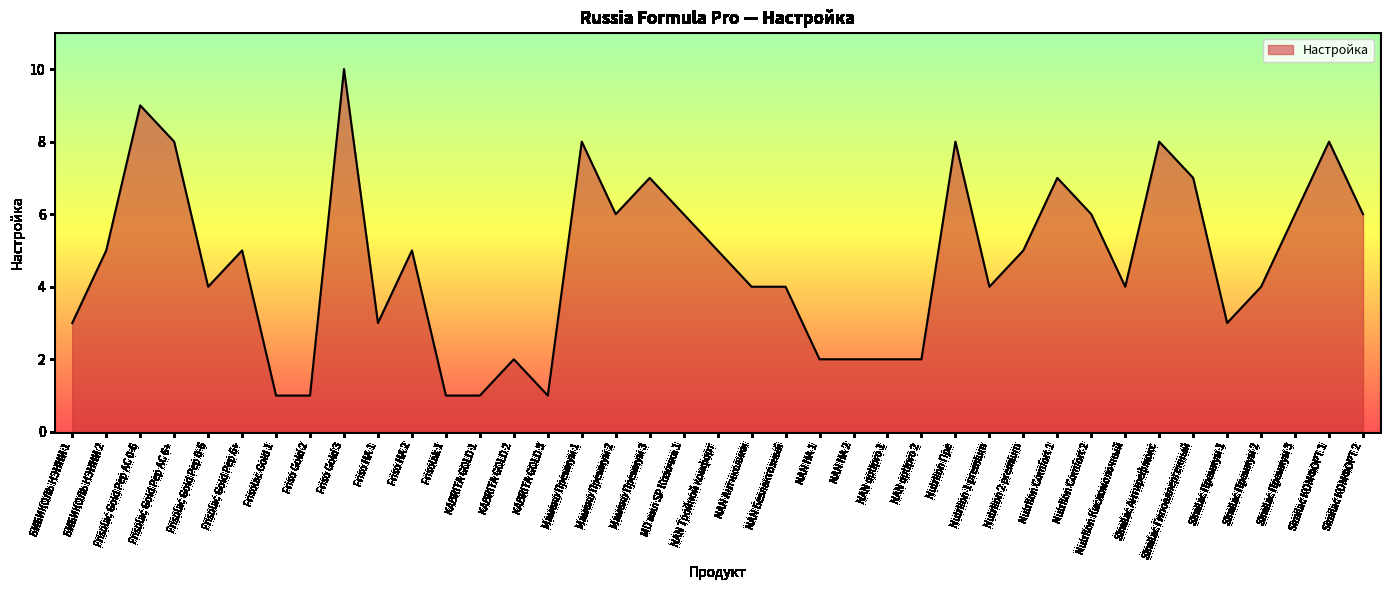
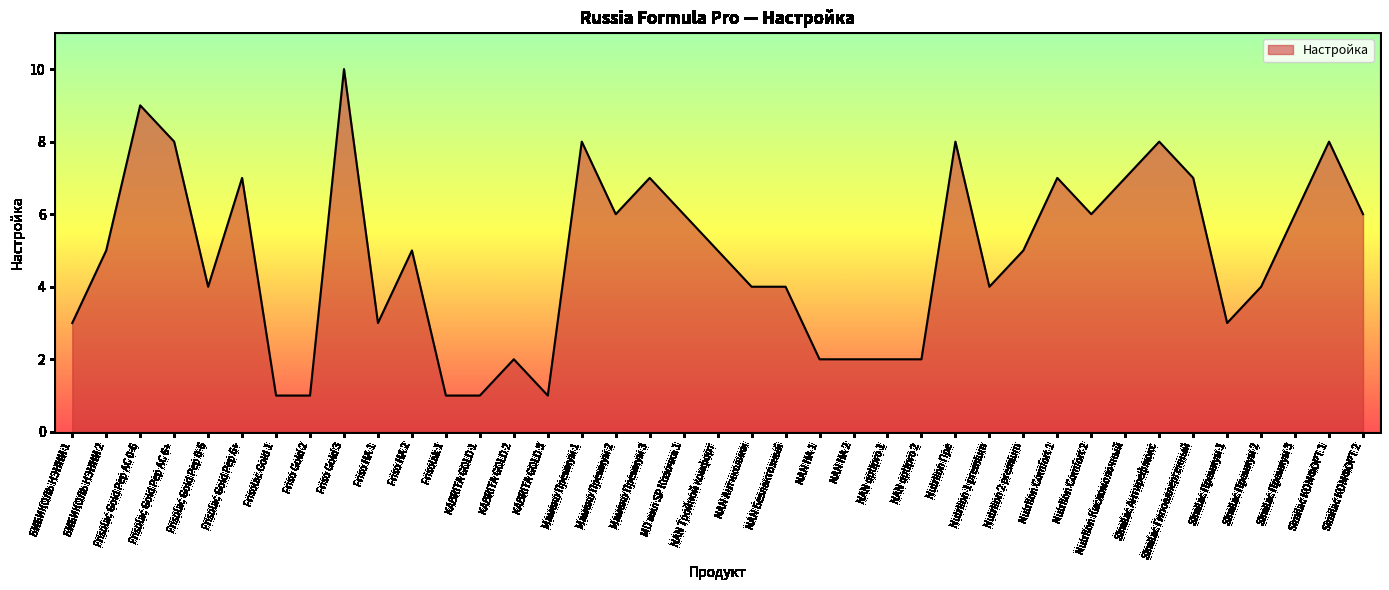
  {
    "БИБИКОЛЬ НЭННИ 1": 3,
    "БИБИКОЛЬ НЭННИ 2": 5,
    "Frisolac Gold Pep АС 0-6": 9,
    "Frisolac Gold Pep АС 6+": 8,
    "Frisolac Gold Pep 0-6": 4,
-   "Frisolac Gold Pep 6+": 5,
+   "Frisolac Gold Pep 6+": 7,
    "Frisolac Gold 1": 1,
    "Friso Gold 2": 1,
    "Friso Gold 3": 10,
    "Friso HA 1": 3,
    "Friso HA 2": 5,
    "Frisolak 1": 1,
    "KABRITA GOLD 1": 1,
    "KABRITA GOLD 2": 2,
    "KABRITA GOLD 3": 1,
    "Мамако Премиум 1": 8,
    "Мамако Премиум 2": 6,
    "Мамако Премиум 3": 7,
    "MD мил SP Козочка 1": 6,
    "NAN Тройной комфорт": 5,
    "NAN Антиколики": 4,
    "NAN Безлактозный": 4,
    "NAN HA 1": 2,
    "NAN HA 2": 2,
    "NAN optipro 1": 2,
    "NAN optipro 2": 2,
    "Nutrilon Пре": 8,
    "Nutrilon 1 premium": 4,
    "Nutrilon 2 premium": 5,
    "Nutrilon Comfort 1": 7,
    "Nutrilon Comfort 2": 6,
-   "Nutrilon Кисломолочный": 4,
+   "Nutrilon Кисломолочный": 7,
    "Similac Антирефлюкс": 8,
    "Similac Гипоаллергенный": 7,
    "Similac Премиум 1": 3,
    "Similac Премиум 2": 4,
    "Similac Премиум 3": 6,
    "Similac КОМФОРТ 1": 8,
    "Similac КОМФОРТ 2": 6
  }
